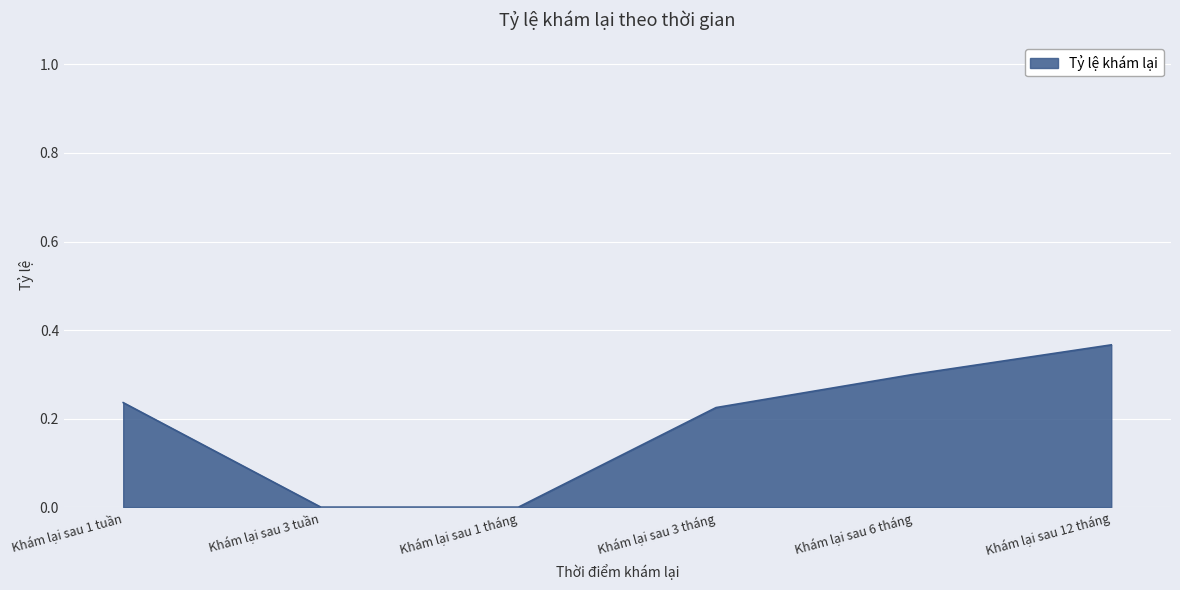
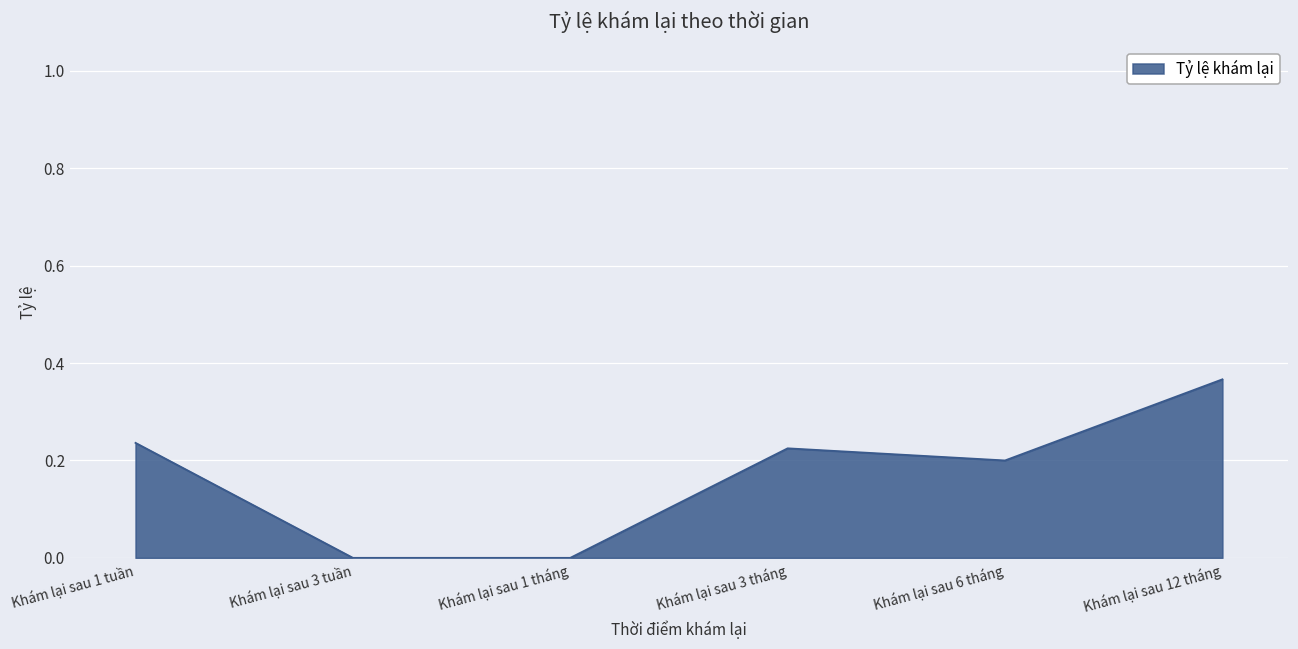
  {
    "Khám lại sau 1 tuần": 0.24,
    "Khám lại sau 3 tuần": 0.0,
    "Khám lại sau 1 tháng": 0.0,
    "Khám lại sau 3 tháng": 0.22,
-   "Khám lại sau 6 tháng": 0.3,
+   "Khám lại sau 6 tháng": 0.2,
    "Khám lại sau 12 tháng": 0.37
  }
